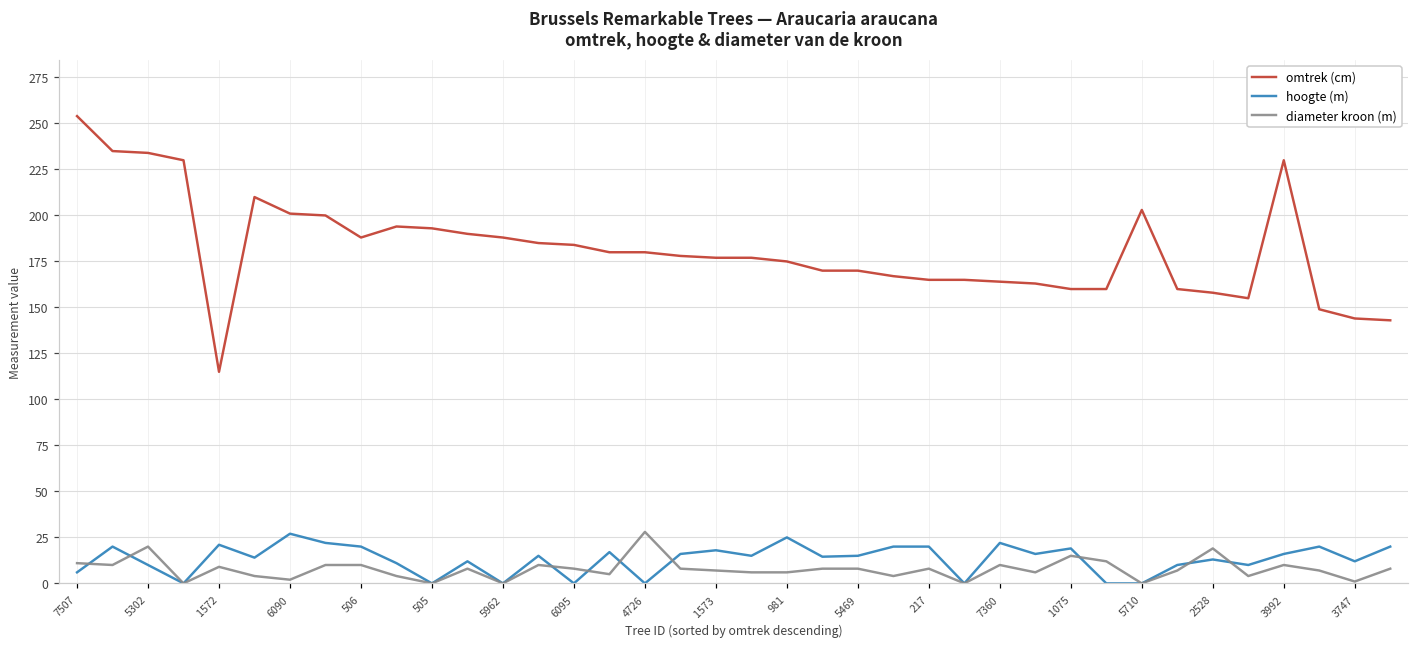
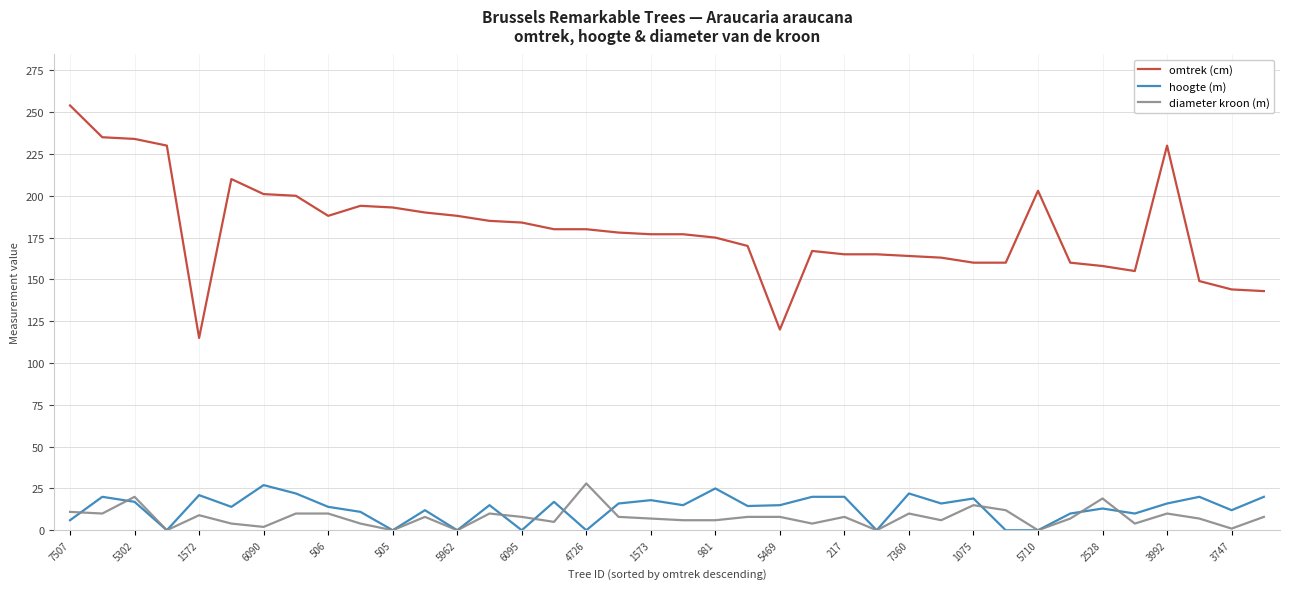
  {
    "omtrek (cm)": {
      "7507": 254,
      "5302": 234,
      "1572": 115,
      "6090": 201,
      "506": 188,
      "505": 193,
      "5962": 188,
      "6095": 184,
      "4726": 180,
      "1573": 177,
      "981": 175,
-     "5469": 170,
+     "5469": 120,
      "217": 165,
      "7360": 164,
      "1075": 160,
      "5710": 203,
      "2528": 158,
      "3992": 230,
      "3747": 144
    },
    "hoogte (m)": {
      "7507": 6,
-     "5302": 10,
+     "5302": 17,
      "1572": 21,
      "6090": 27,
-     "506": 20,
+     "506": 14,
      "6095": 0,
      "4726": 0,
      "1573": 18,
      "981": 25,
      "5469": 15,
      "217": 20,
      "7360": 22,
      "1075": 19,
      "2528": 13,
      "3992": 16,
      "3747": 12
    },
    "diameter kroon (m)": {
      "7507": 11,
      "5302": 20,
      "1572": 9,
      "6090": 2,
      "506": 10,
      "6095": 8,
      "4726": 28,
      "1573": 7,
      "981": 6,
      "5469": 8,
      "217": 8,
      "7360": 10,
      "1075": 15,
      "2528": 19,
      "3992": 10,
      "3747": 1
    }
  }
